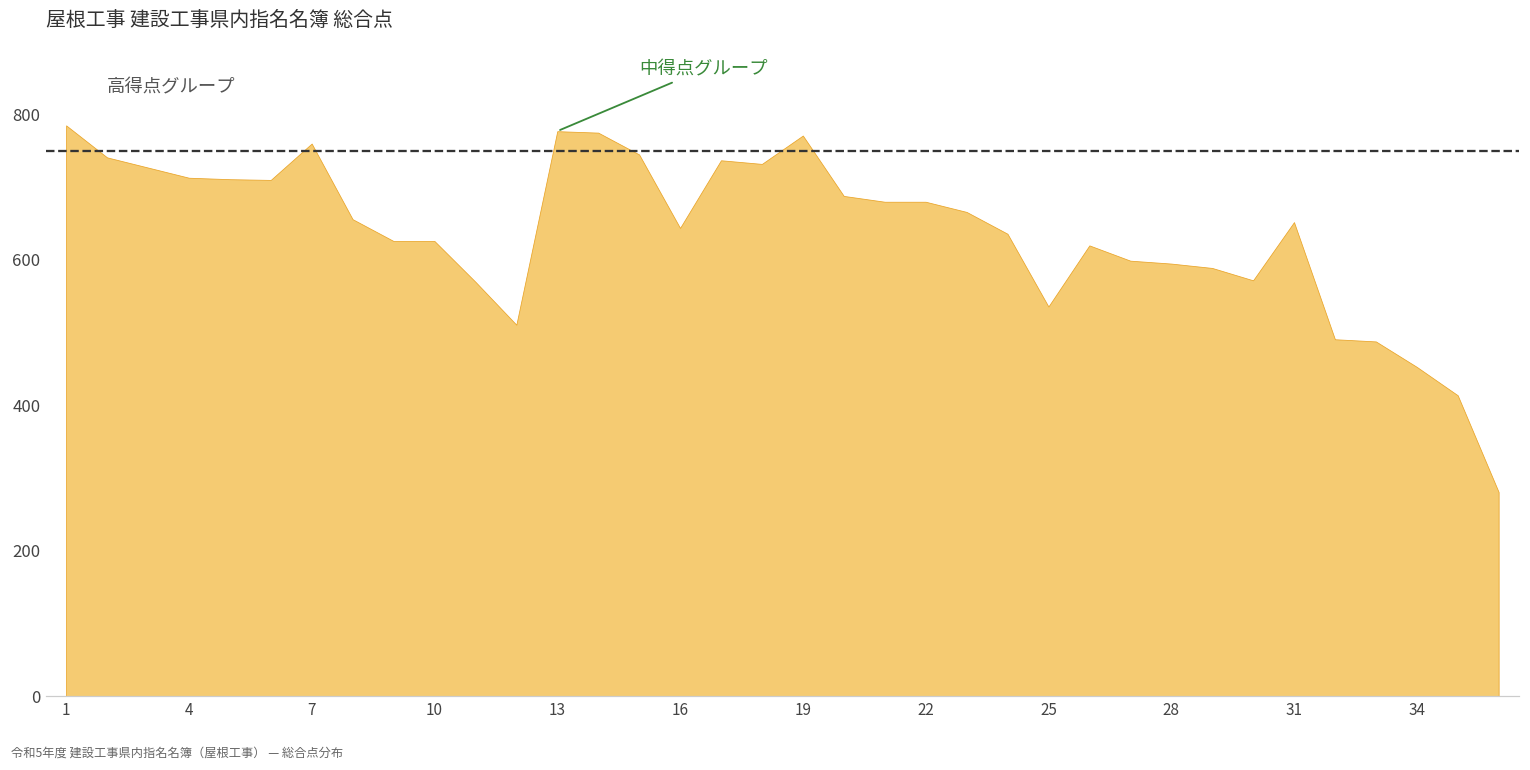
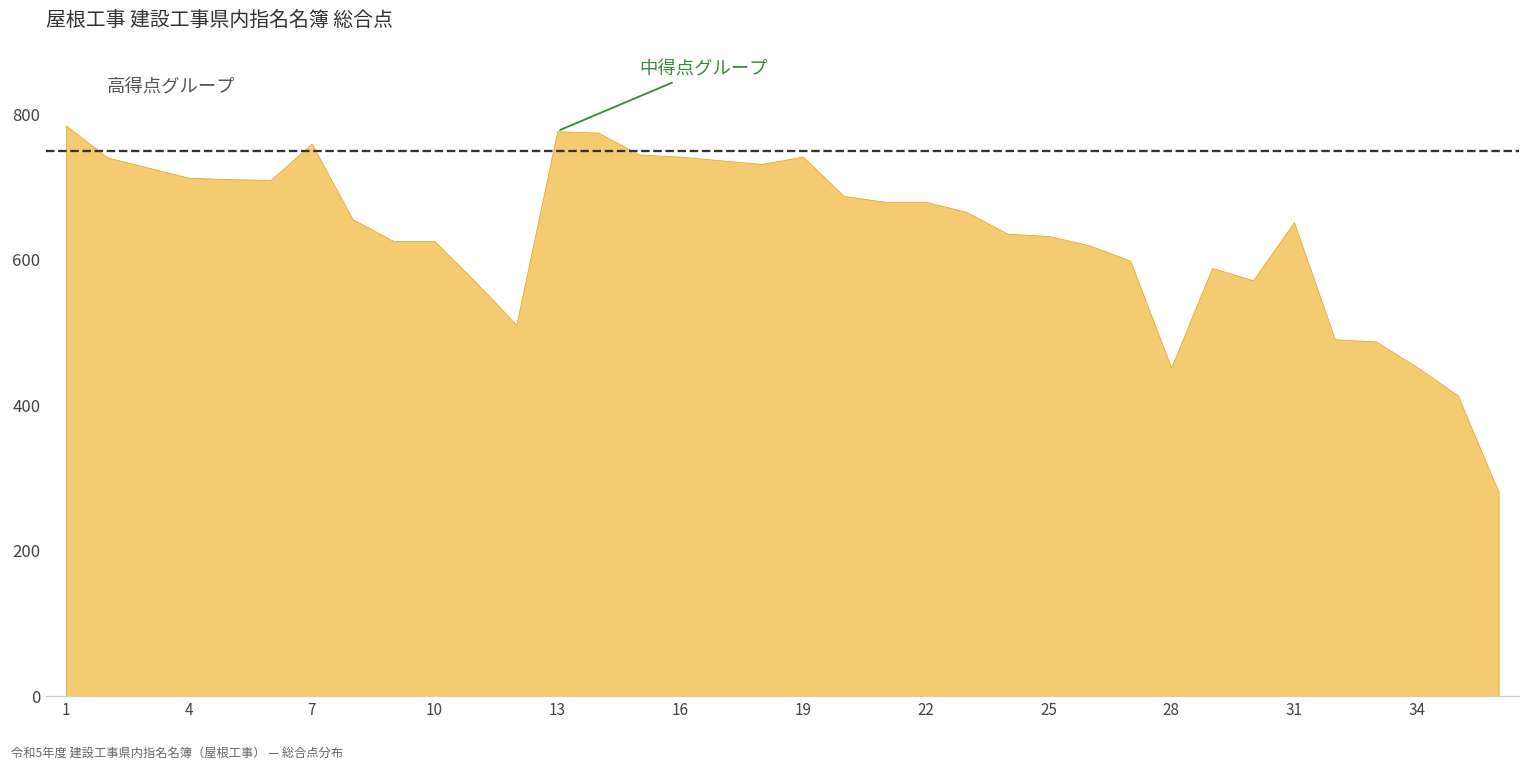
  {
    "1": 790,
    "4": 710,
    "7": 760,
    "10": 630,
    "13": 780,
-   "16": 640,
-   "19": 770,
+   "16": 740,
+   "19": 740,
    "22": 680,
-   "25": 540,
-   "28": 600,
+   "25": 630,
+   "28": 450,
    "31": 650,
    "34": 450
  }
